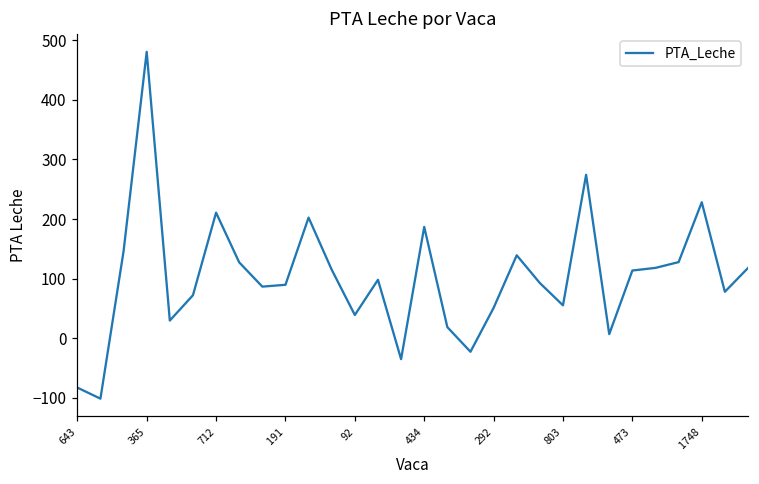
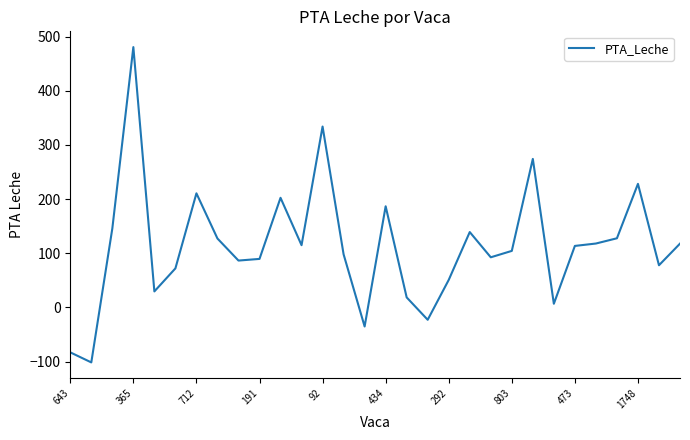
  {
    "643": -80,
    "365": 480,
    "712": 210,
    "191": 90,
-   "92": 40,
+   "92": 330,
    "434": 190,
    "292": 50,
-   "803": 60,
+   "803": 100,
    "473": 110,
    "1748": 230
  }
